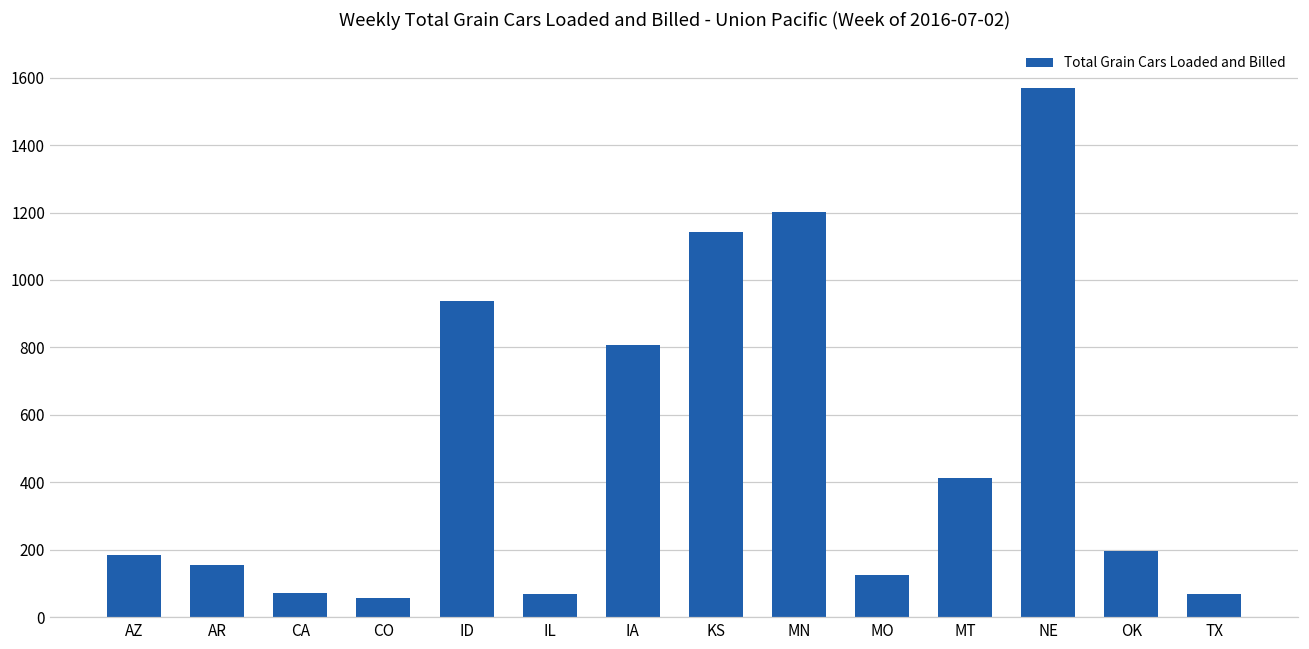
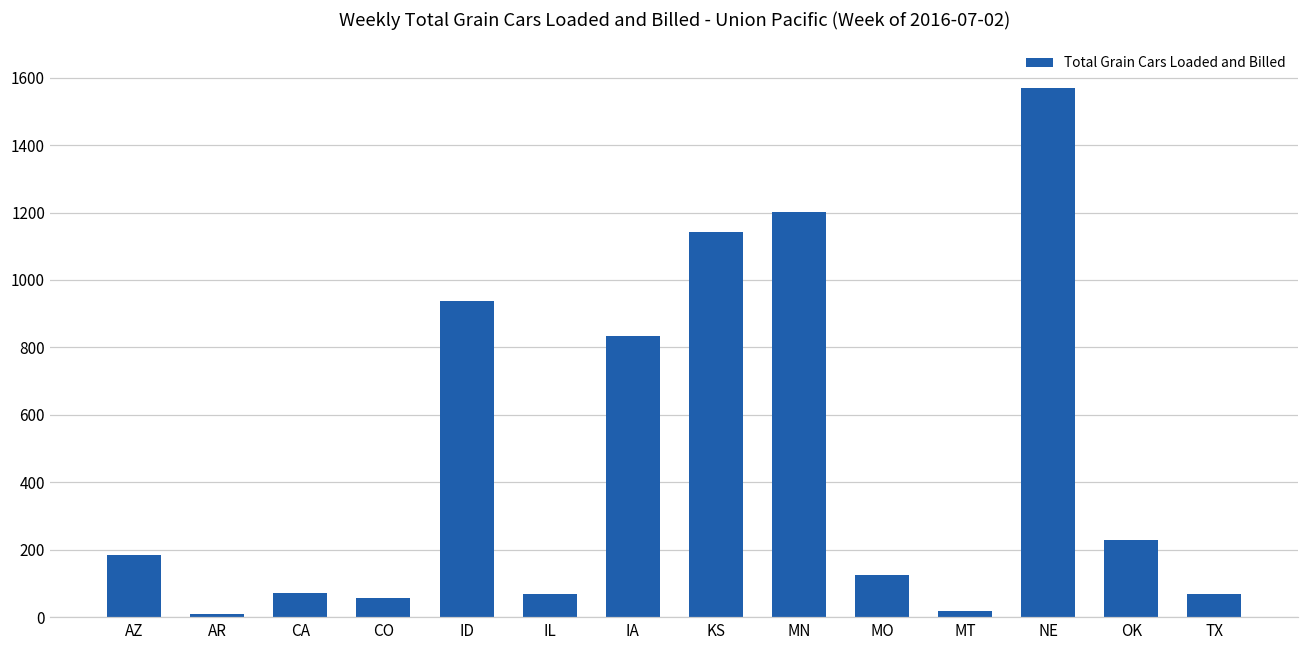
  {
    "AZ": 190,
-   "AR": 150,
+   "AR": 10,
    "CA": 70,
    "CO": 60,
    "ID": 940,
    "IL": 70,
-   "IA": 810,
+   "IA": 830,
    "KS": 1140,
    "MN": 1200,
    "MO": 130,
-   "MT": 410,
+   "MT": 20,
    "NE": 1570,
-   "OK": 200,
+   "OK": 230,
    "TX": 70
  }
